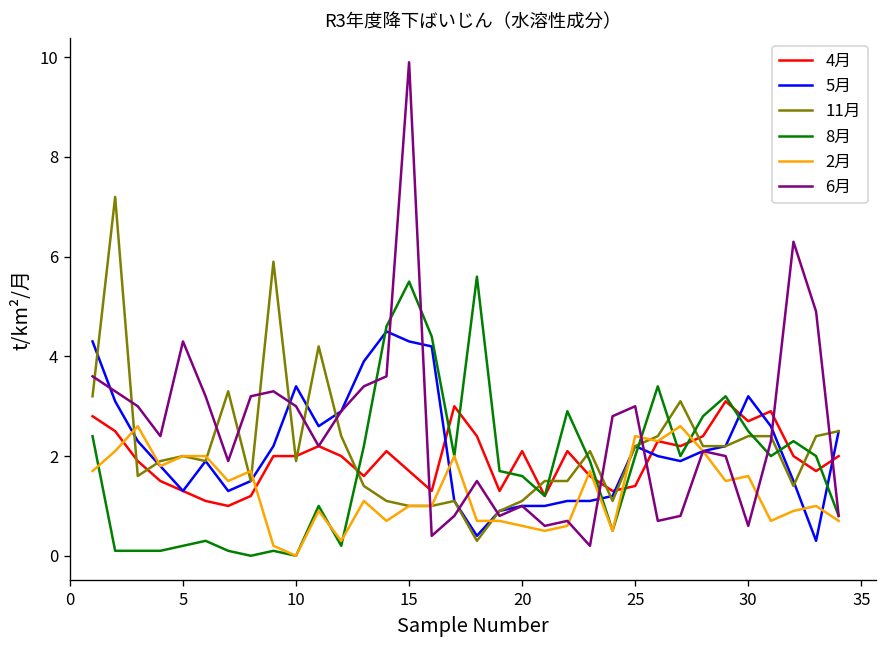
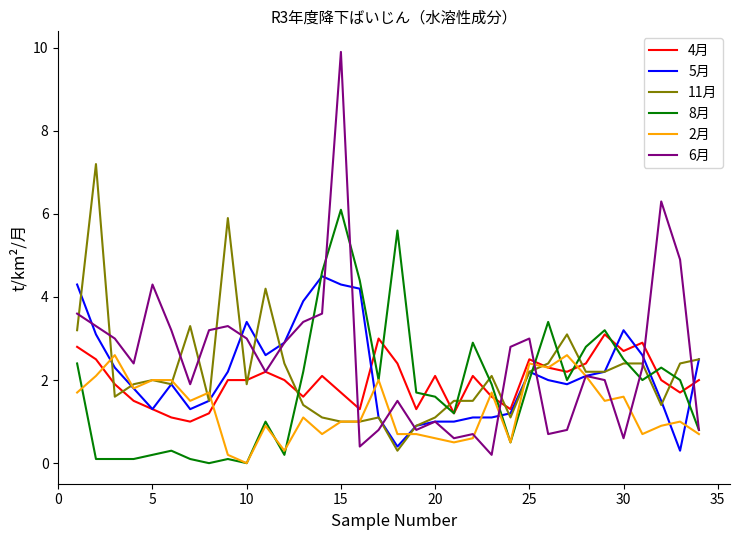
  {
    "4月": {
      "10": 2.0,
      "15": 1.7,
      "20": 2.1,
-     "25": 1.4,
+     "25": 2.5,
      "30": 2.7
    },
    "5月": {
      "10": 3.4,
      "15": 4.3,
      "30": 3.2
    },
    "11月": {
      "10": 1.9,
      "20": 1.1,
      "30": 2.4
    },
    "8月": {
      "5": 0.2,
-     "15": 5.5,
+     "15": 6.1,
      "20": 1.6,
      "25": 2.0,
      "30": 2.5
    },
    "2月": {
      "20": 0.6,
      "25": 2.4,
      "30": 1.6
    },
    "6月": {
      "5": 4.3,
      "10": 3.0,
      "15": 9.9,
      "25": 3.0,
      "30": 0.6
    }
  }
